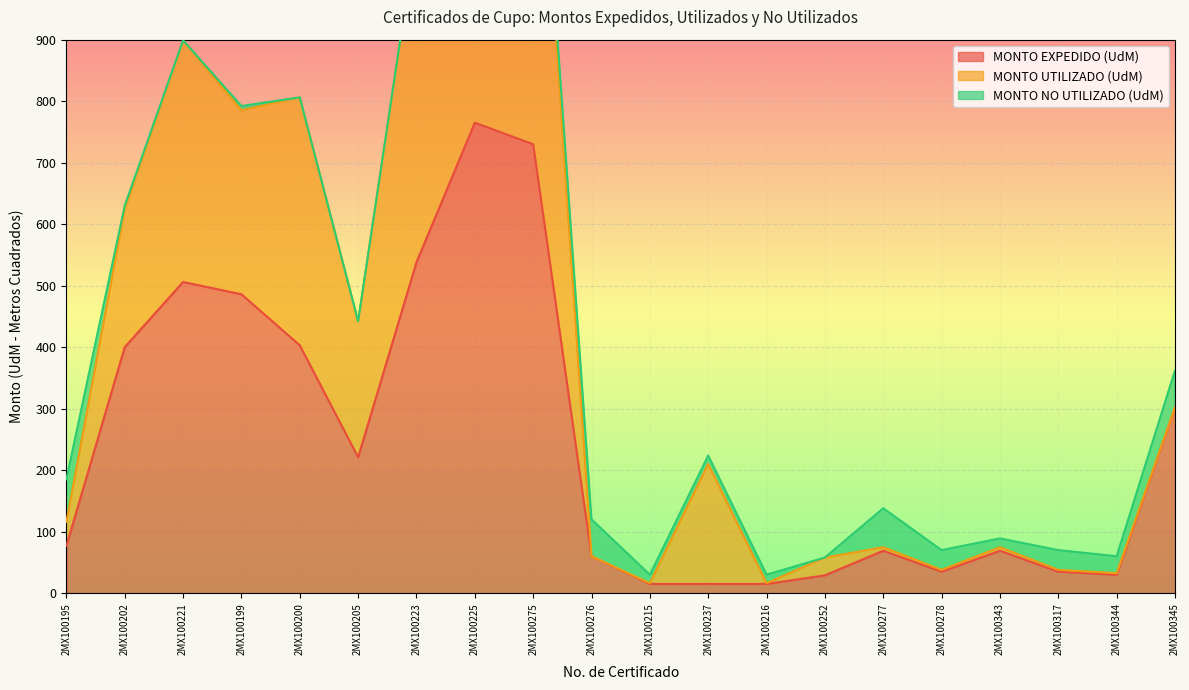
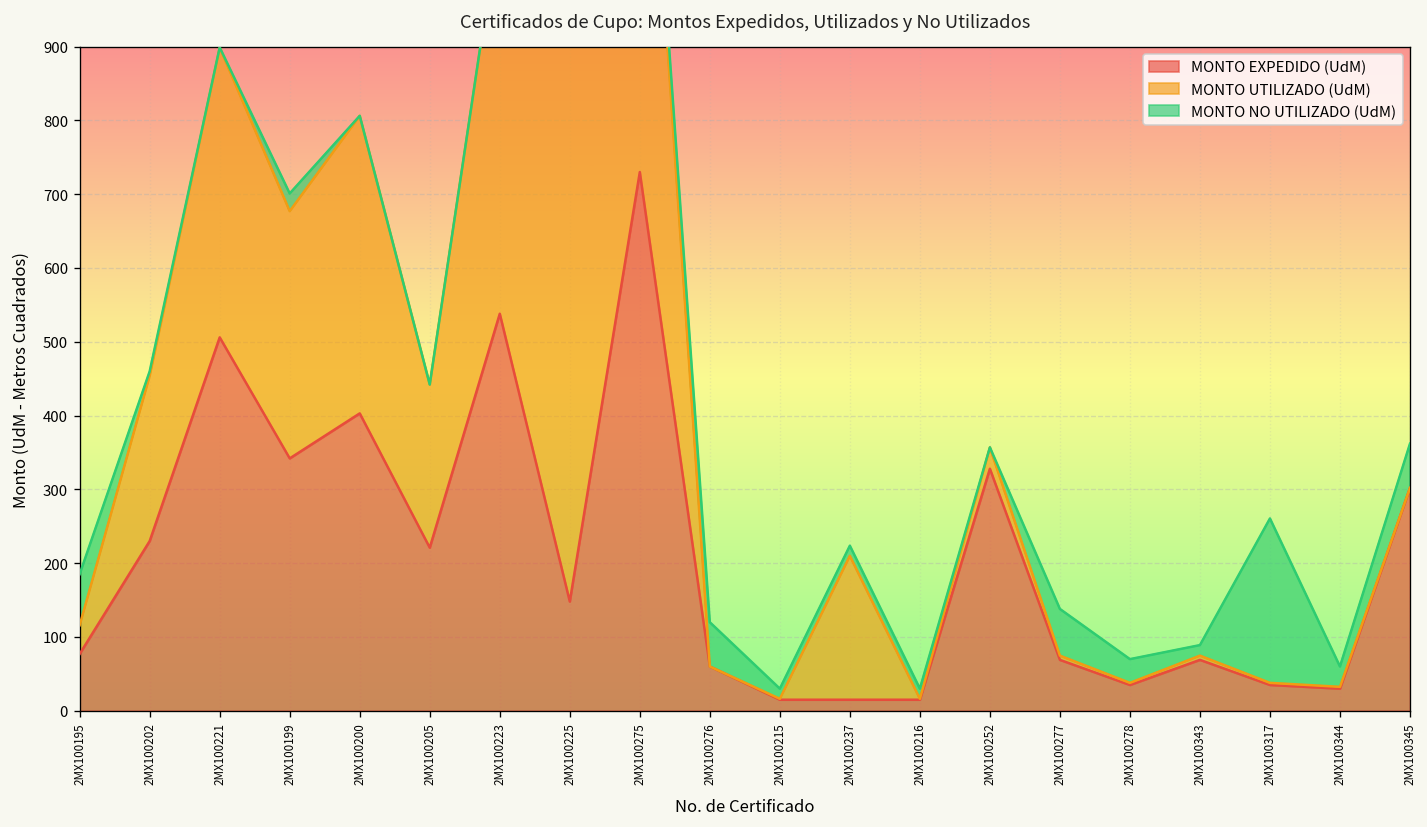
  {
    "MONTO EXPEDIDO (UdM)": {
      "2MX100195": 80,
-     "2MX100202": 400,
+     "2MX100202": 230,
      "2MX100221": 510,
-     "2MX100199": 490,
+     "2MX100199": 340,
      "2MX100200": 400,
      "2MX100205": 220,
      "2MX100223": 540,
-     "2MX100225": 770,
+     "2MX100225": 150,
      "2MX100275": 730,
      "2MX100237": 20,
-     "2MX100252": 30,
+     "2MX100252": 330,
      "2MX100277": 70,
      "2MX100343": 70
    },
    "MONTO UTILIZADO (UdM)": {
      "2MX100195": 40,
      "2MX100202": 220,
-     "2MX100199": 300,
+     "2MX100199": 340,
      "2MX100237": 190,
      "2MX100277": 10,
      "2MX100343": 10
    },
    "MONTO NO UTILIZADO (UdM)": {
      "2MX100195": 70,
      "2MX100202": 10,
-     "2MX100199": 10,
+     "2MX100199": 20,
      "2MX100276": 60,
      "2MX100215": 10,
      "2MX100237": 10,
      "2MX100216": 10,
      "2MX100277": 60,
      "2MX100278": 30,
      "2MX100343": 10,
-     "2MX100317": 30,
+     "2MX100317": 220,
      "2MX100344": 30,
      "2MX100345": 60
    }
  }
